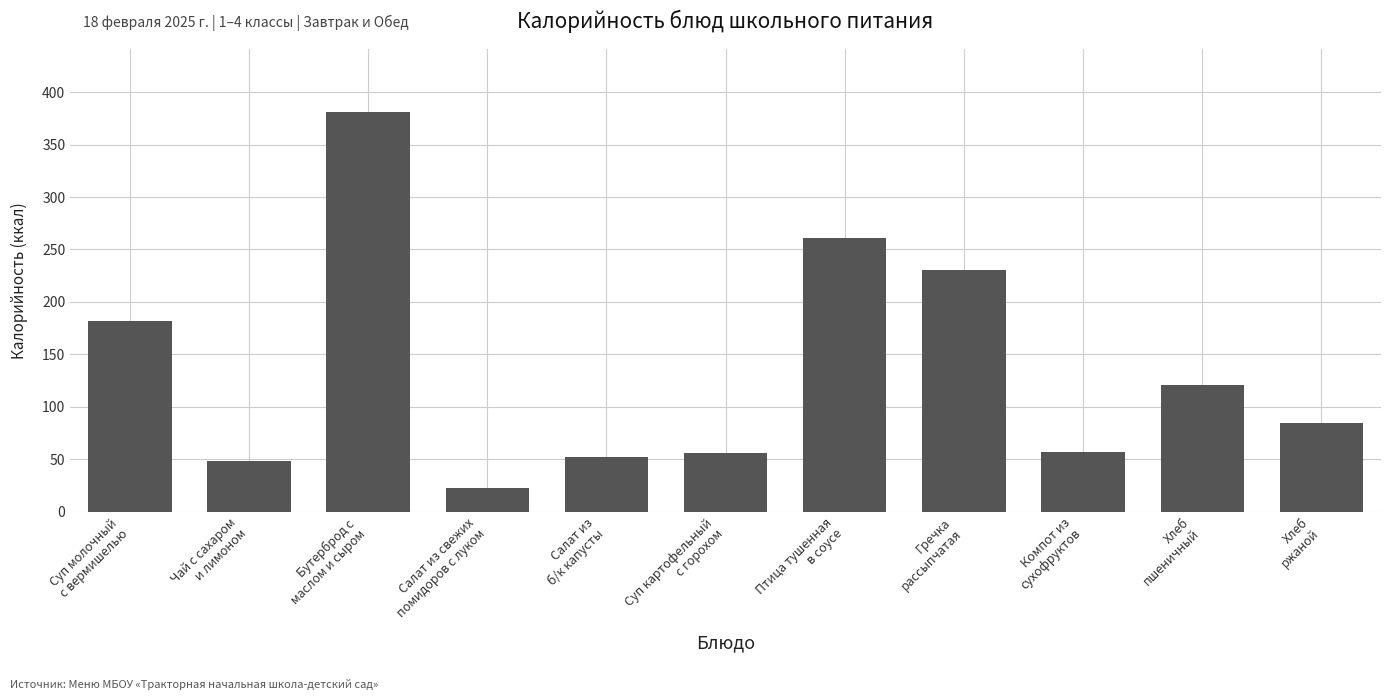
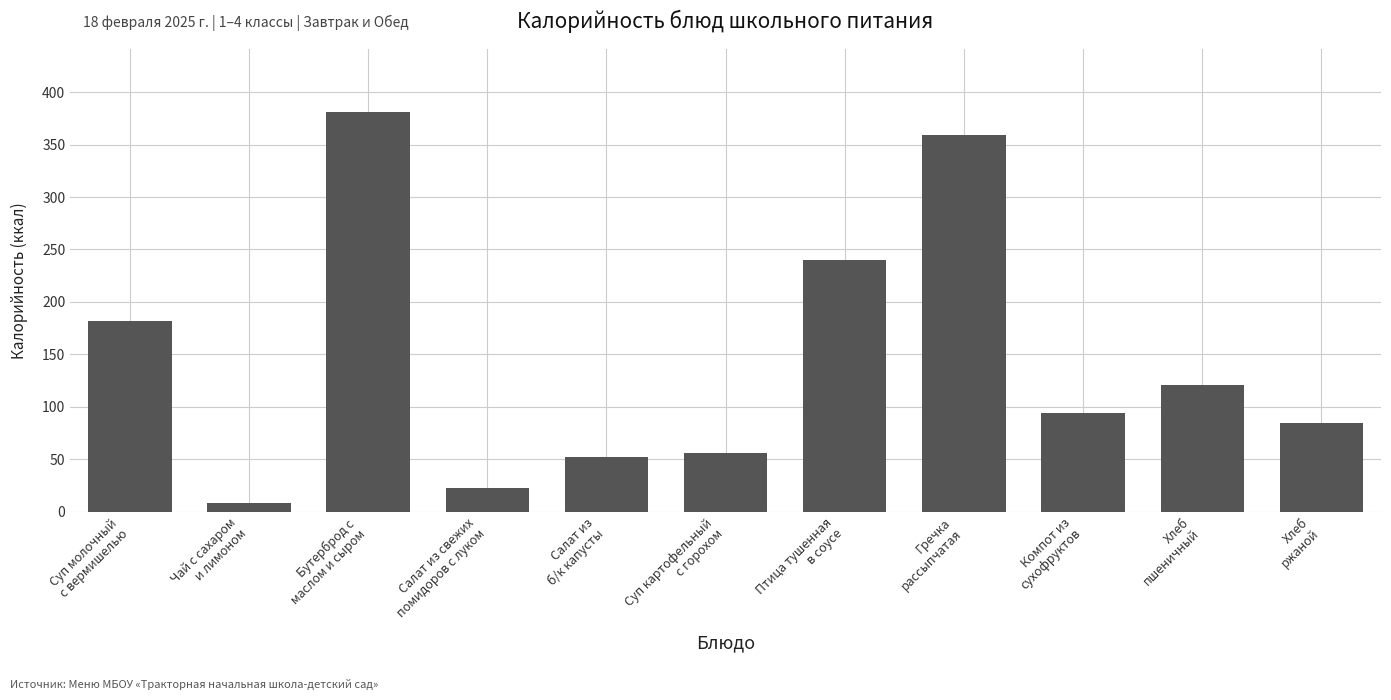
  {
    "Суп молочный с вермишелью": 182,
-   "Чай с сахаром и лимоном": 48,
+   "Чай с сахаром и лимоном": 8,
    "Бутерброд с маслом и сыром": 381,
    "Салат из свежих помидоров с луком": 23,
    "Салат из б/к капусты": 52,
    "Суп картофельный с горохом": 56,
-   "Птица тушенная в соусе": 261,
-   "Гречка рассыпчатая": 230,
-   "Компот из сухофруктов": 57,
+   "Птица тушенная в соусе": 240,
+   "Гречка рассыпчатая": 359,
+   "Компот из сухофруктов": 94,
    "Хлеб пшеничный": 121,
    "Хлеб ржаной": 85
  }
